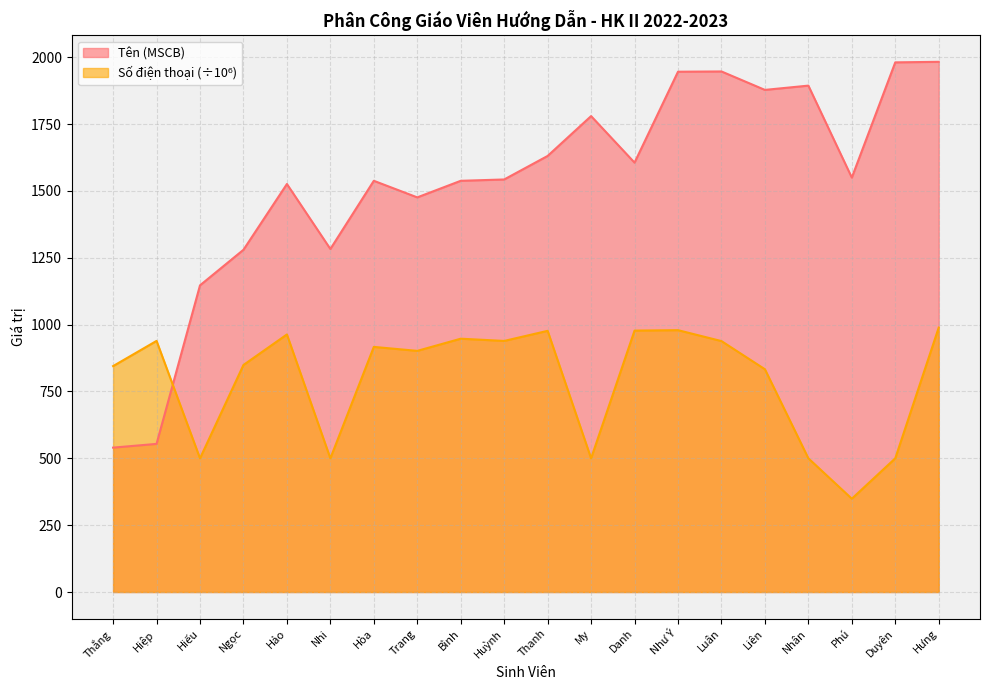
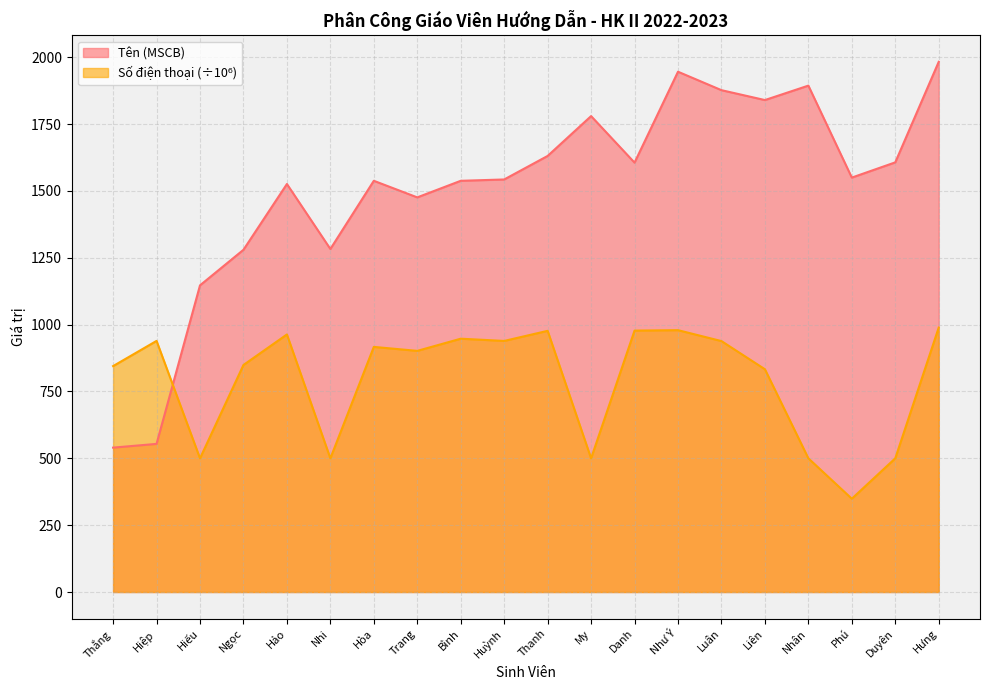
  {
    "Tên (MSCB)": {
      "Thắng": 540,
      "Hiệp": 550,
      "Hiếu": 1150,
      "Ngọc": 1280,
      "Hảo": 1530,
      "Nhi": 1280,
      "Hòa": 1540,
      "Trang": 1480,
      "Bình": 1540,
      "Huỳnh": 1540,
      "Thanh": 1630,
      "My": 1780,
      "Danh": 1610,
      "Như Ý": 1950,
-     "Luân": 1950,
-     "Liên": 1880,
+     "Luân": 1880,
+     "Liên": 1840,
      "Nhân": 1890,
      "Phú": 1550,
-     "Duyên": 1980,
+     "Duyên": 1610,
      "Hưng": 1980
    },
    "Số điện thoại (÷10⁶)": {
      "Thắng": 840,
      "Hiệp": 940,
      "Hiếu": 500,
      "Ngọc": 850,
      "Hảo": 960,
      "Nhi": 500,
      "Hòa": 920,
      "Trang": 900,
      "Bình": 950,
      "Huỳnh": 940,
      "Thanh": 980,
      "My": 500,
      "Danh": 980,
      "Như Ý": 980,
      "Luân": 940,
      "Liên": 830,
      "Nhân": 500,
      "Phú": 350,
      "Duyên": 500,
      "Hưng": 990
    }
  }
